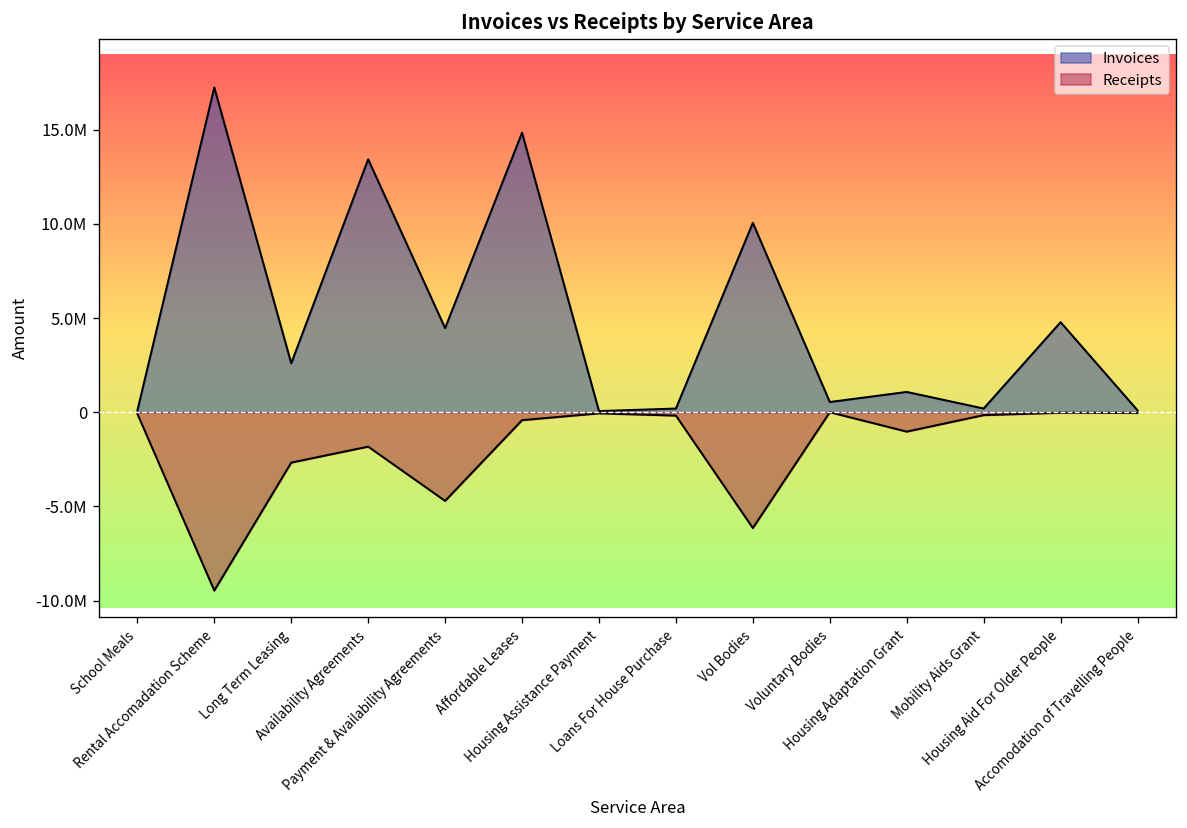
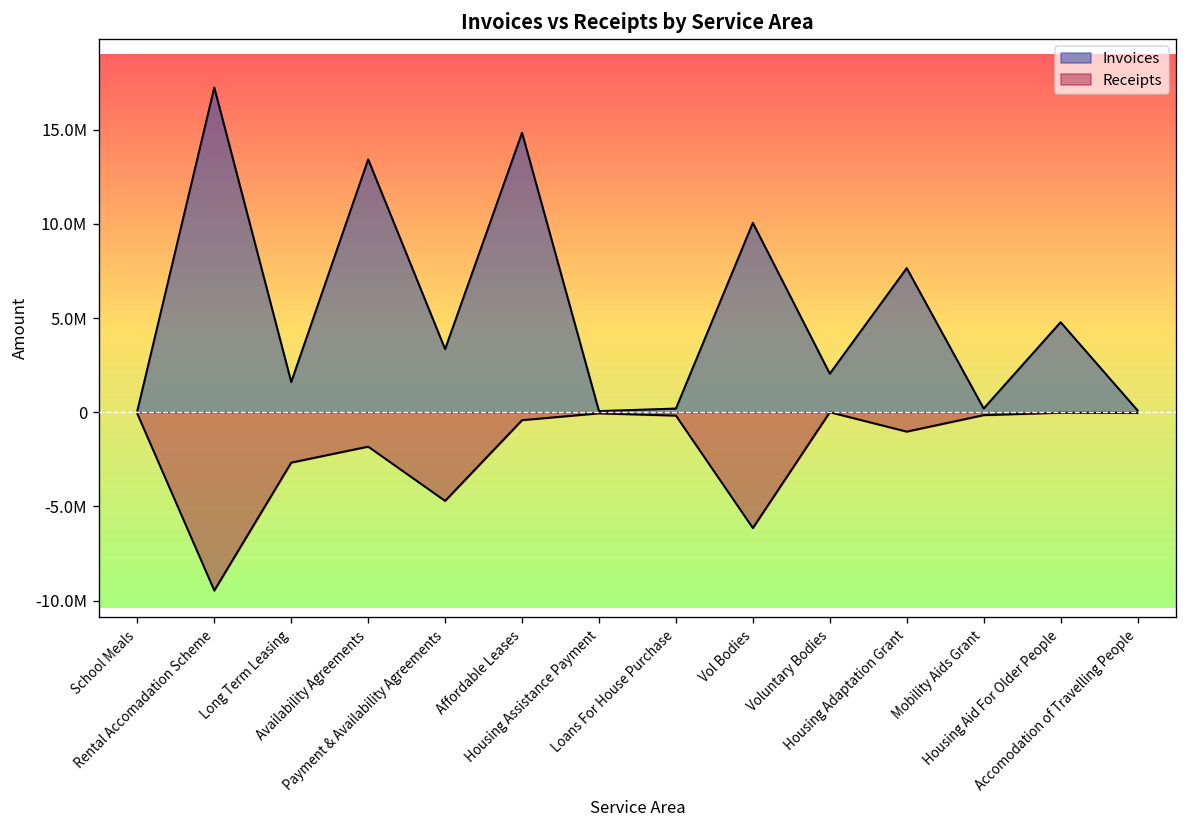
  {
    "Invoices": {
      "Rental Accomadation Scheme": 17200000,
-     "Long Term Leasing": 2600000,
+     "Long Term Leasing": 1600000,
      "Availability Agreements": 13400000,
-     "Payment & Availability Agreements": 4500000,
+     "Payment & Availability Agreements": 3400000,
      "Affordable Leases": 14800000,
      "Loans For House Purchase": 200000,
      "Vol Bodies": 10100000,
-     "Voluntary Bodies": 500000,
-     "Housing Adaptation Grant": 1100000,
+     "Voluntary Bodies": 2000000,
+     "Housing Adaptation Grant": 7700000,
      "Mobility Aids Grant": 200000,
      "Housing Aid For Older People": 4800000
    }
  }
